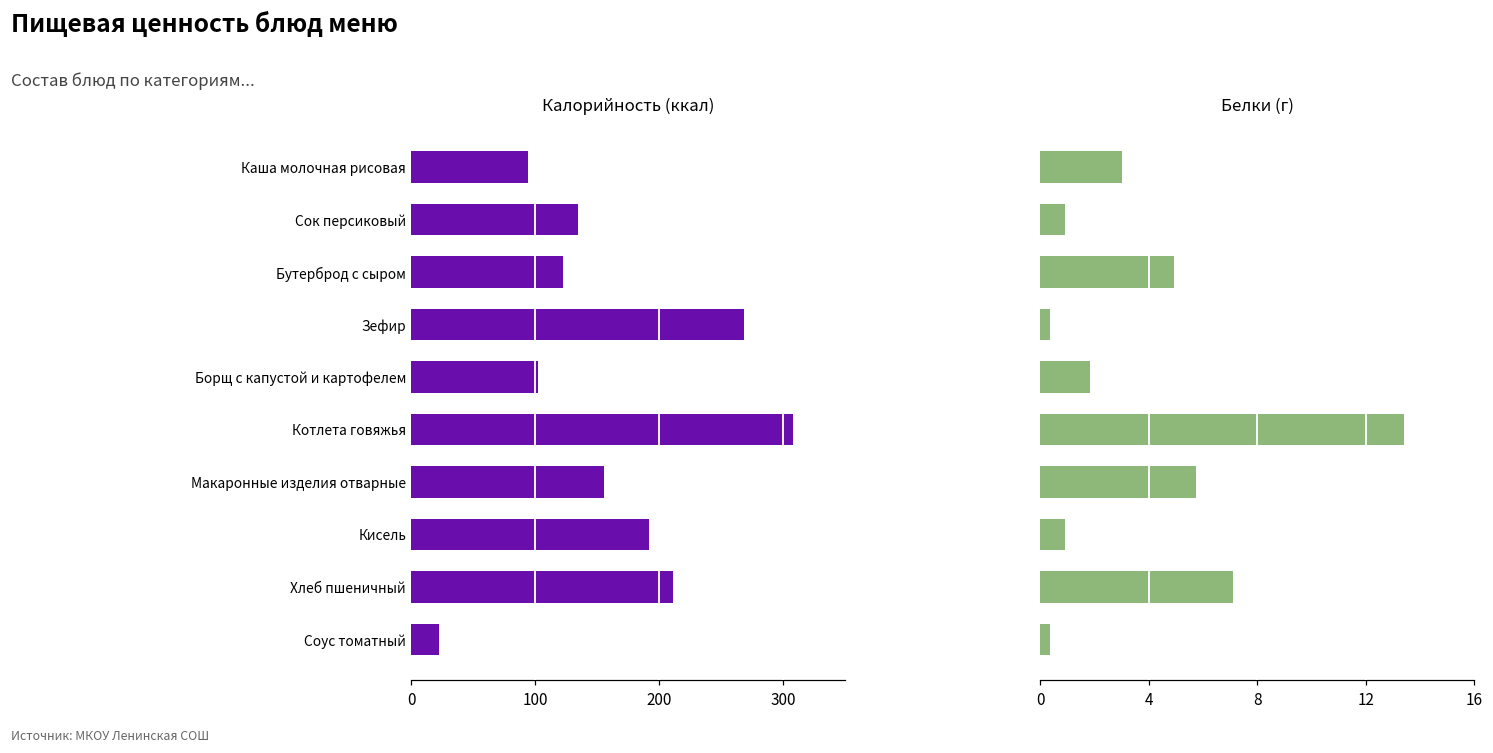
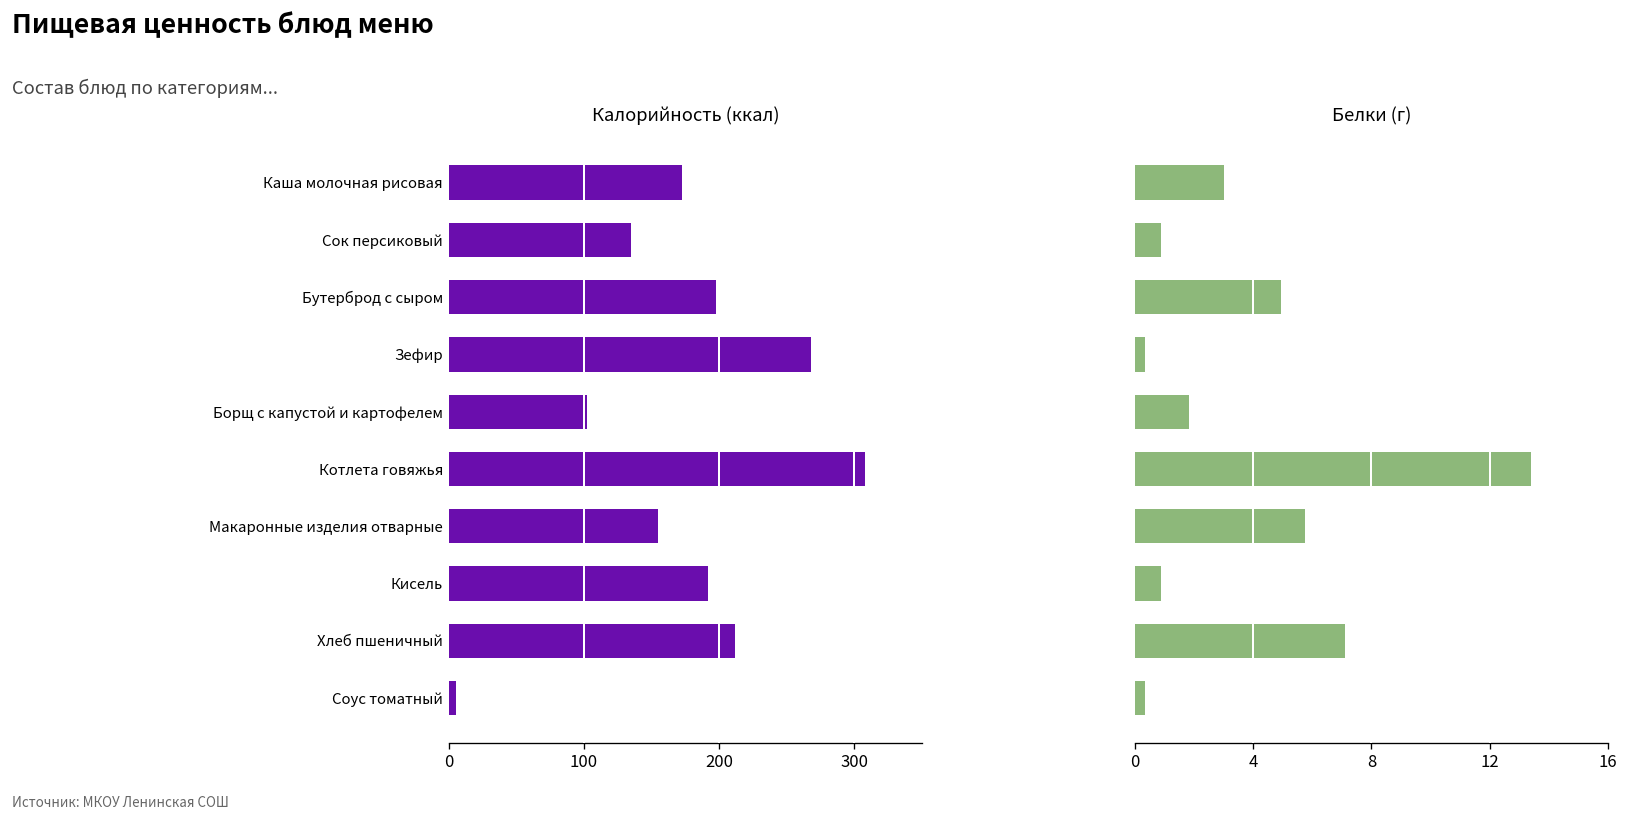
  {
    "Калорийность (ккал)": {
-     "Каша молочная рисовая": 94,
+     "Каша молочная рисовая": 173,
      "Сок персиковый": 135,
-     "Бутерброд с сыром": 122,
+     "Бутерброд с сыром": 197,
      "Зефир": 268,
      "Борщ с капустой и картофелем": 103,
      "Котлета говяжья": 308,
      "Макаронные изделия отварные": 155,
      "Кисель": 192,
      "Хлеб пшеничный": 212,
-     "Соус томатный": 22
+     "Соус томатный": 5
    }
  }
